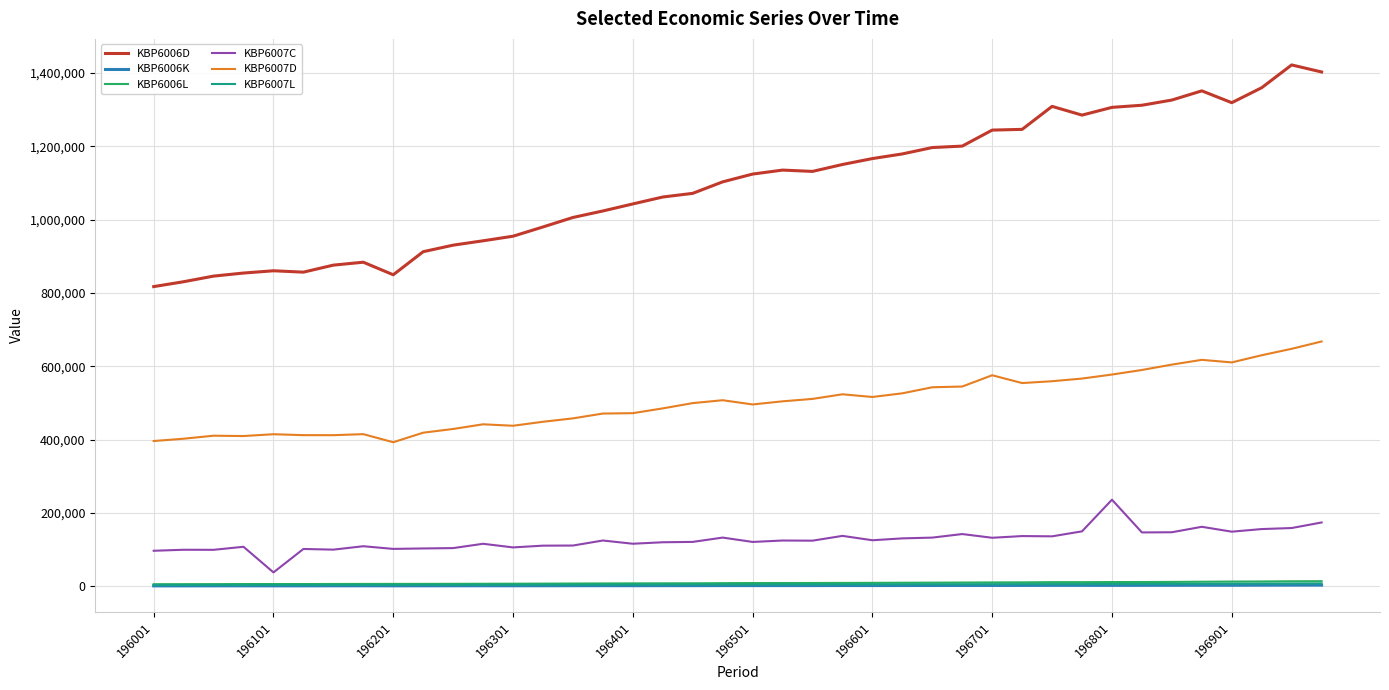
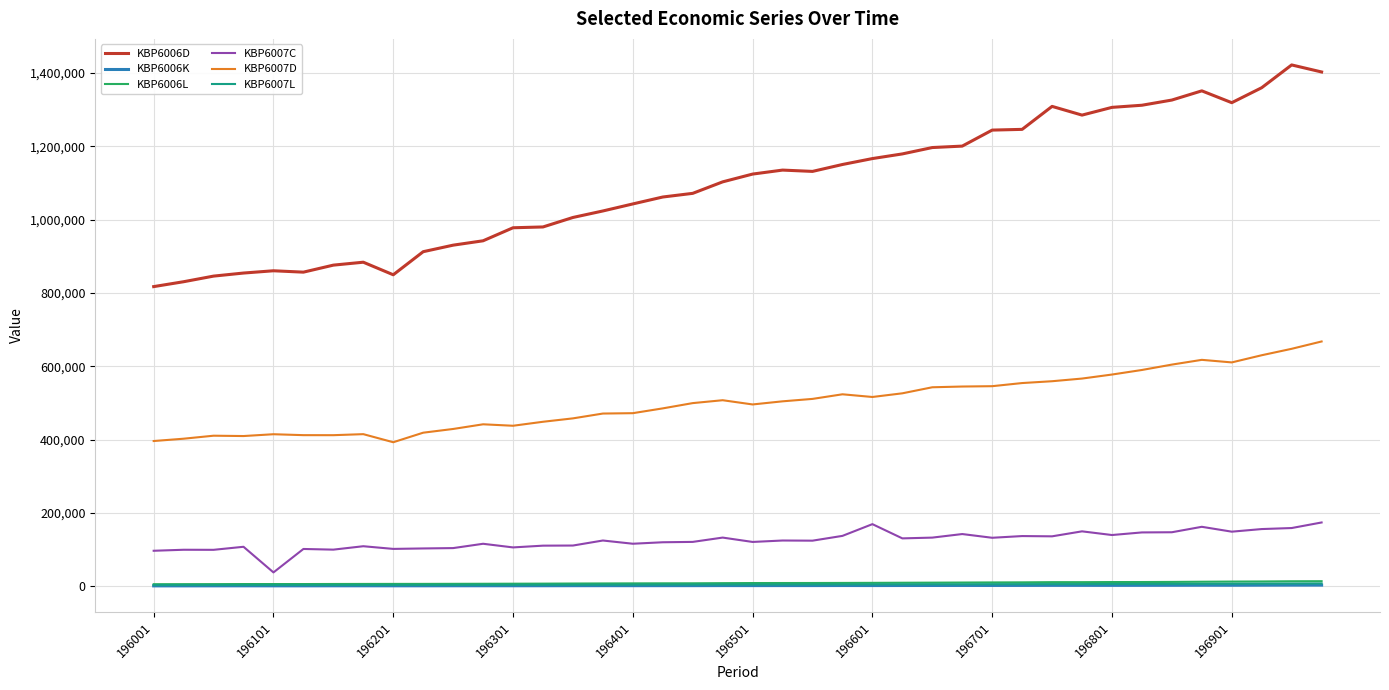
  {
    "KBP6006D": {
      "196001": "820,000",
      "196101": "860,000",
      "196201": "850,000",
-     "196301": "950,000",
+     "196301": "980,000",
      "196401": "1,040,000",
      "196501": "1,120,000",
      "196601": "1,170,000",
      "196701": "1,240,000",
      "196801": "1,310,000",
      "196901": "1,320,000"
    },
    "KBP6007C": {
      "196001": "100,000",
      "196101": "40,000",
      "196201": "100,000",
      "196301": "110,000",
      "196401": "120,000",
      "196501": "120,000",
-     "196601": "130,000",
+     "196601": "170,000",
      "196701": "130,000",
-     "196801": "240,000",
+     "196801": "140,000",
      "196901": "150,000"
    },
    "KBP6007D": {
      "196001": "400,000",
      "196101": "410,000",
      "196201": "390,000",
      "196301": "440,000",
      "196401": "470,000",
      "196501": "500,000",
      "196601": "520,000",
-     "196701": "580,000",
+     "196701": "550,000",
      "196801": "580,000",
      "196901": "610,000"
    }
  }
